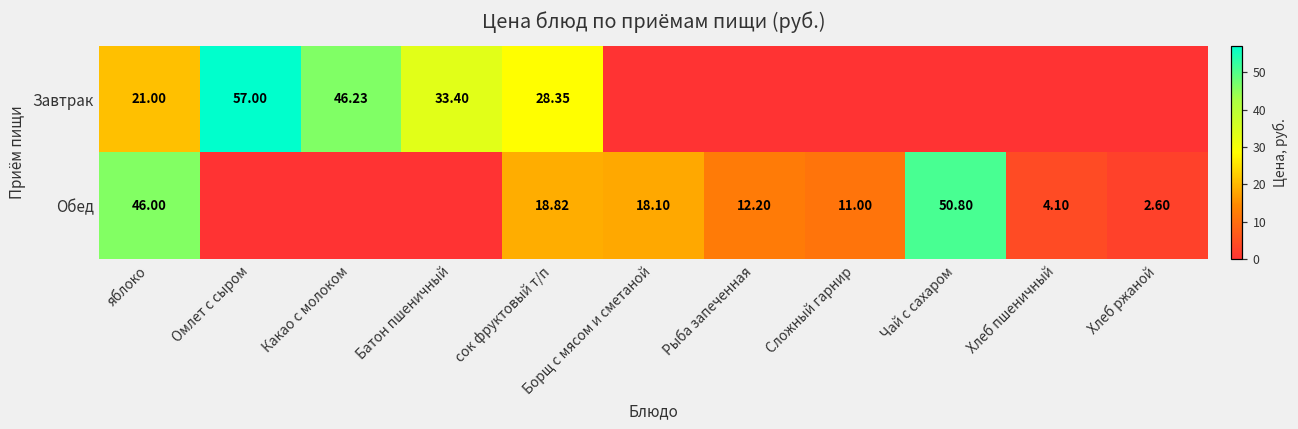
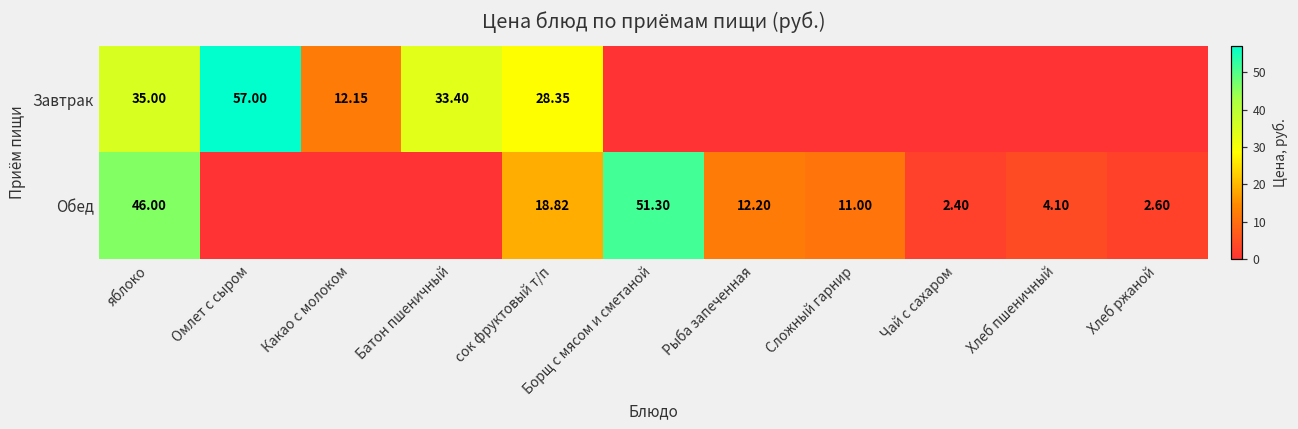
  {
    "Завтрак": {
-     "яблоко": 21.00,
+     "яблоко": 35.00,
      "Омлет с сыром": 57.00,
-     "Какао с молоком": 46.23,
+     "Какао с молоком": 12.15,
      "Батон пшеничный": 33.40,
      "сок фруктовый т/п": 28.35
    },
    "Обед": {
      "яблоко": 46.00,
      "сок фруктовый т/п": 18.82,
-     "Борщ с мясом и сметаной": 18.10,
+     "Борщ с мясом и сметаной": 51.30,
      "Рыба запеченная": 12.20,
      "Сложный гарнир": 11.00,
-     "Чай с сахаром": 50.80,
+     "Чай с сахаром": 2.40,
      "Хлеб пшеничный": 4.10,
      "Хлеб ржаной": 2.60
    }
  }
